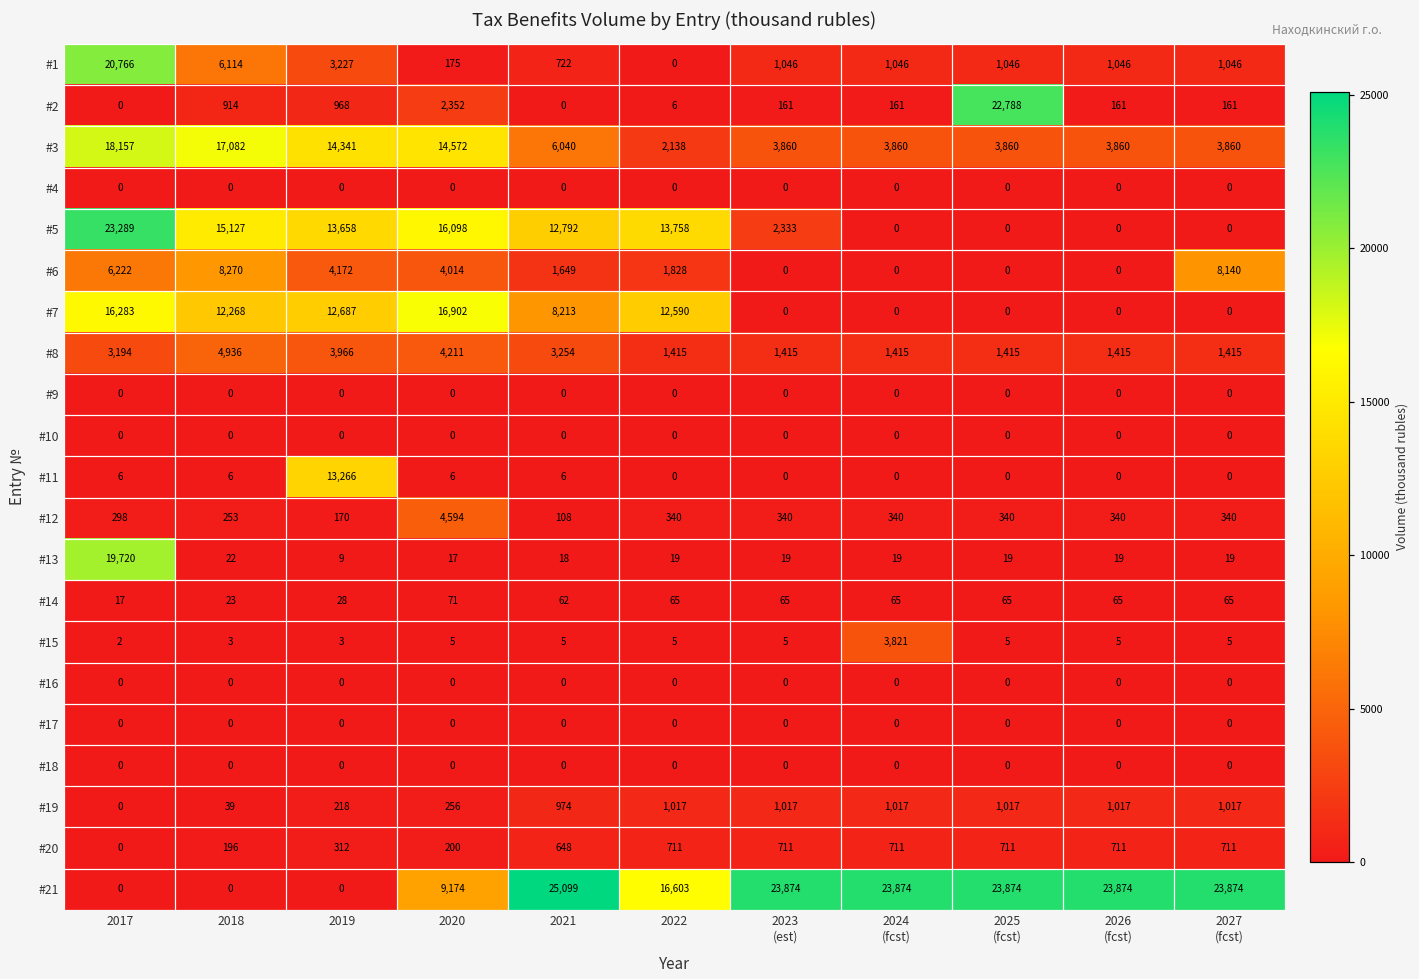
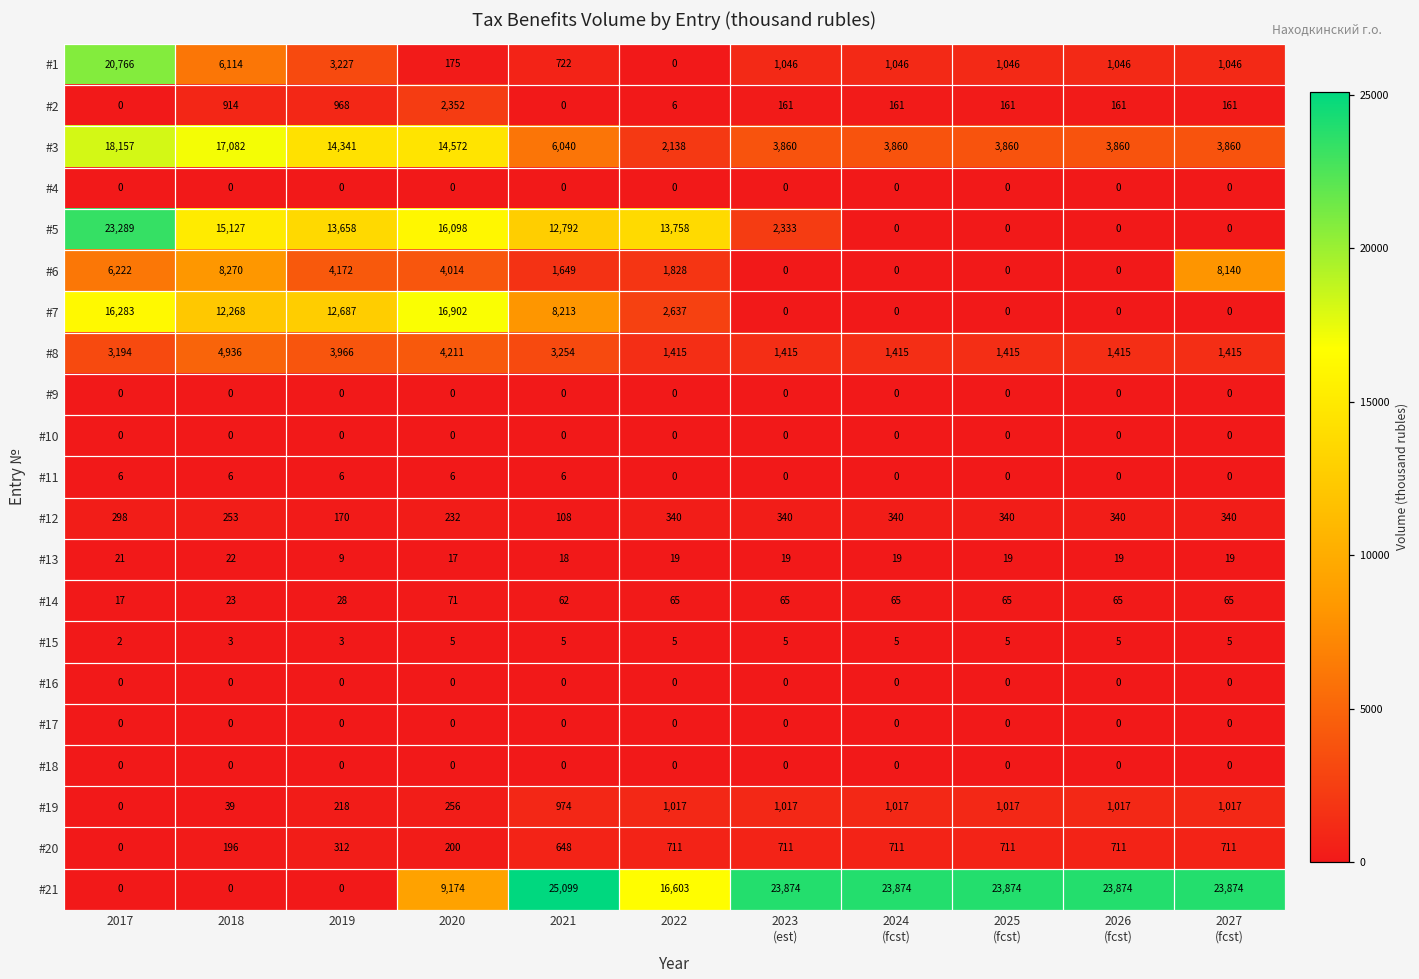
  {
    "#2": {
      "2017": "0",
      "2018": "914",
      "2019": "968",
      "2020": "2,352",
      "2021": "0",
      "2022": "6",
      "2023 (est)": "161",
      "2024 (fcst)": "161",
-     "2025 (fcst)": "22,788",
+     "2025 (fcst)": "161",
      "2026 (fcst)": "161",
      "2027 (fcst)": "161"
    },
    "#7": {
      "2017": "16,283",
      "2018": "12,268",
      "2019": "12,687",
      "2020": "16,902",
      "2021": "8,213",
-     "2022": "12,590",
+     "2022": "2,637",
      "2023 (est)": "0",
      "2024 (fcst)": "0",
      "2025 (fcst)": "0",
      "2026 (fcst)": "0",
      "2027 (fcst)": "0"
    },
    "#11": {
      "2017": "6",
      "2018": "6",
-     "2019": "13,266",
+     "2019": "6",
      "2020": "6",
      "2021": "6",
      "2022": "0",
      "2023 (est)": "0",
      "2024 (fcst)": "0",
      "2025 (fcst)": "0",
      "2026 (fcst)": "0",
      "2027 (fcst)": "0"
    },
    "#12": {
      "2017": "298",
      "2018": "253",
      "2019": "170",
-     "2020": "4,594",
+     "2020": "232",
      "2021": "108",
      "2022": "340",
      "2023 (est)": "340",
      "2024 (fcst)": "340",
      "2025 (fcst)": "340",
      "2026 (fcst)": "340",
      "2027 (fcst)": "340"
    },
    "#13": {
-     "2017": "19,720",
+     "2017": "21",
      "2018": "22",
      "2019": "9",
      "2020": "17",
      "2021": "18",
      "2022": "19",
      "2023 (est)": "19",
      "2024 (fcst)": "19",
      "2025 (fcst)": "19",
      "2026 (fcst)": "19",
      "2027 (fcst)": "19"
    },
    "#15": {
      "2017": "2",
      "2018": "3",
      "2019": "3",
      "2020": "5",
      "2021": "5",
      "2022": "5",
      "2023 (est)": "5",
-     "2024 (fcst)": "3,821",
+     "2024 (fcst)": "5",
      "2025 (fcst)": "5",
      "2026 (fcst)": "5",
      "2027 (fcst)": "5"
    }
  }
